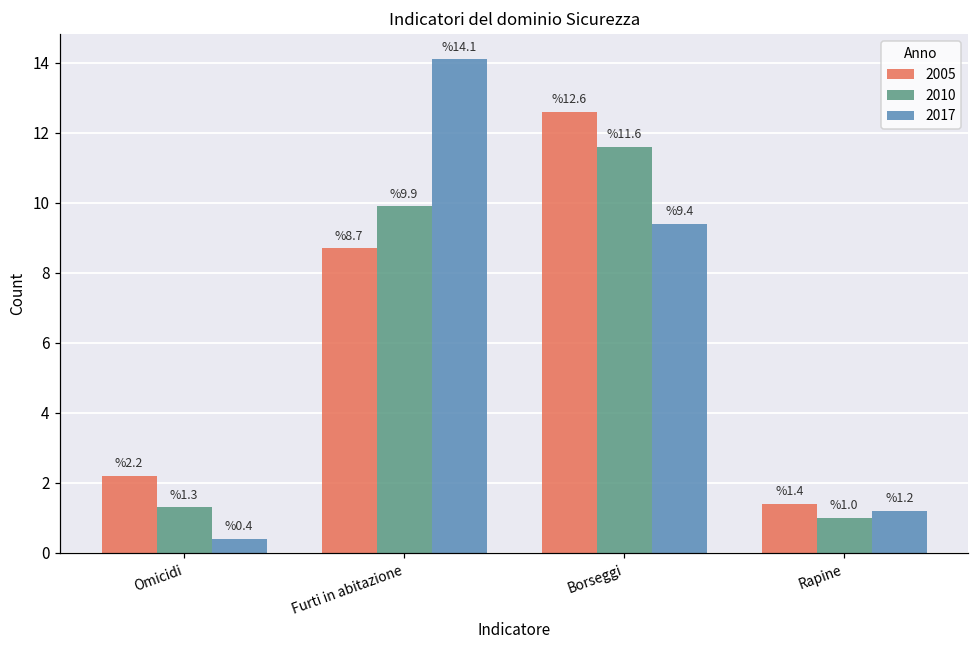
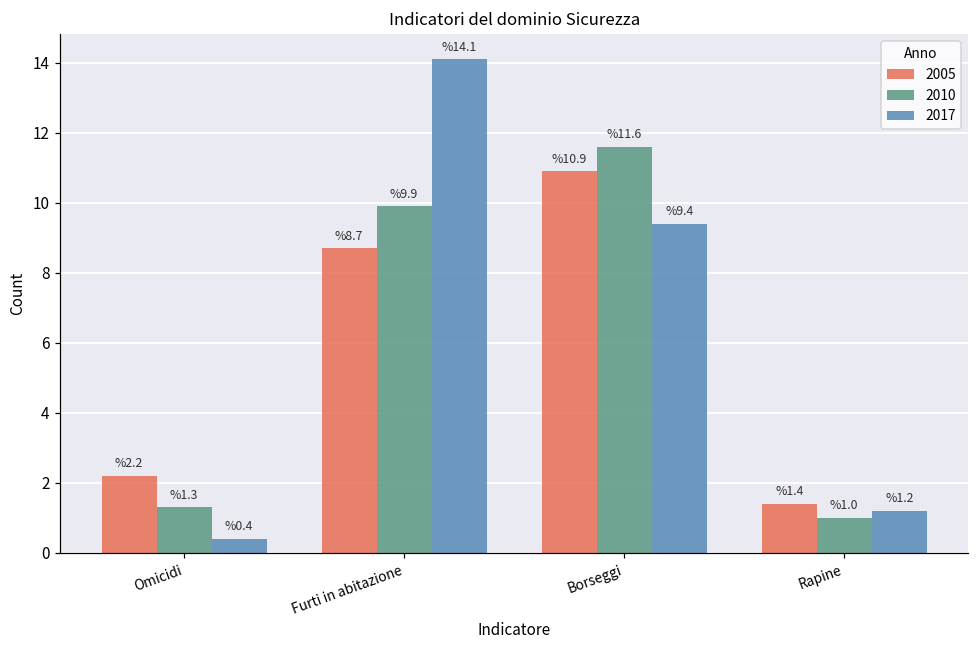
  {
    "2005": {
      "Omicidi": 2.2,
      "Furti in abitazione": 8.7,
-     "Borseggi": 12.6,
+     "Borseggi": 10.9,
      "Rapine": 1.4
    }
  }
